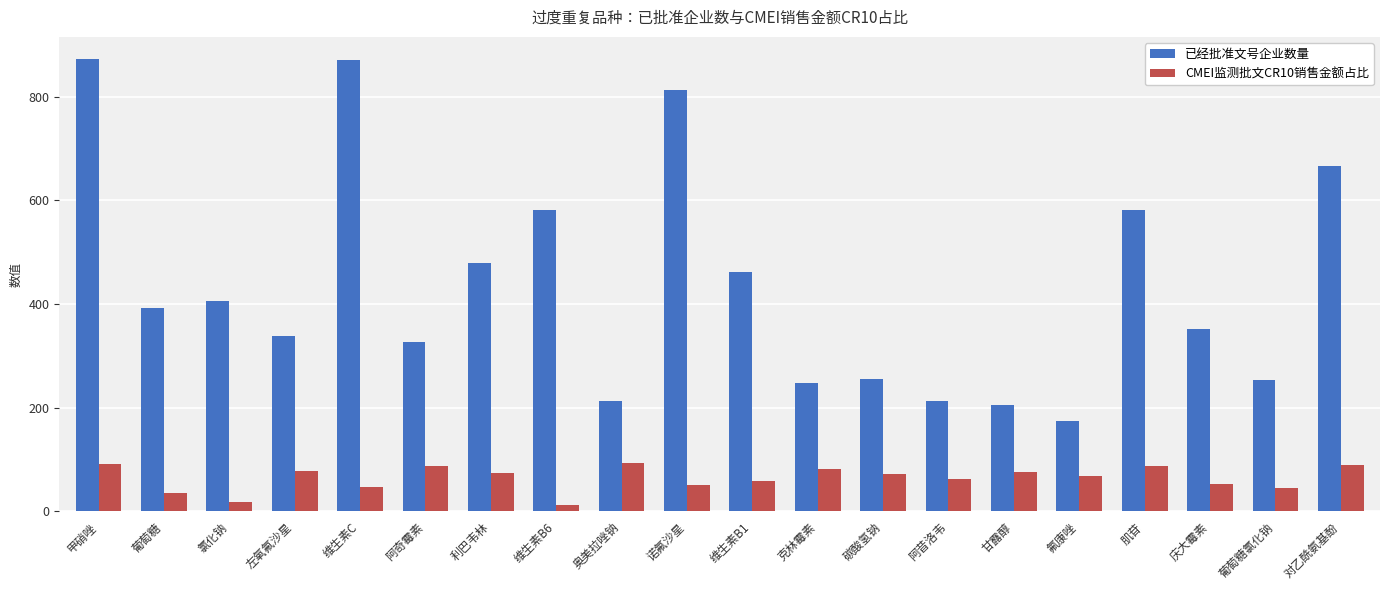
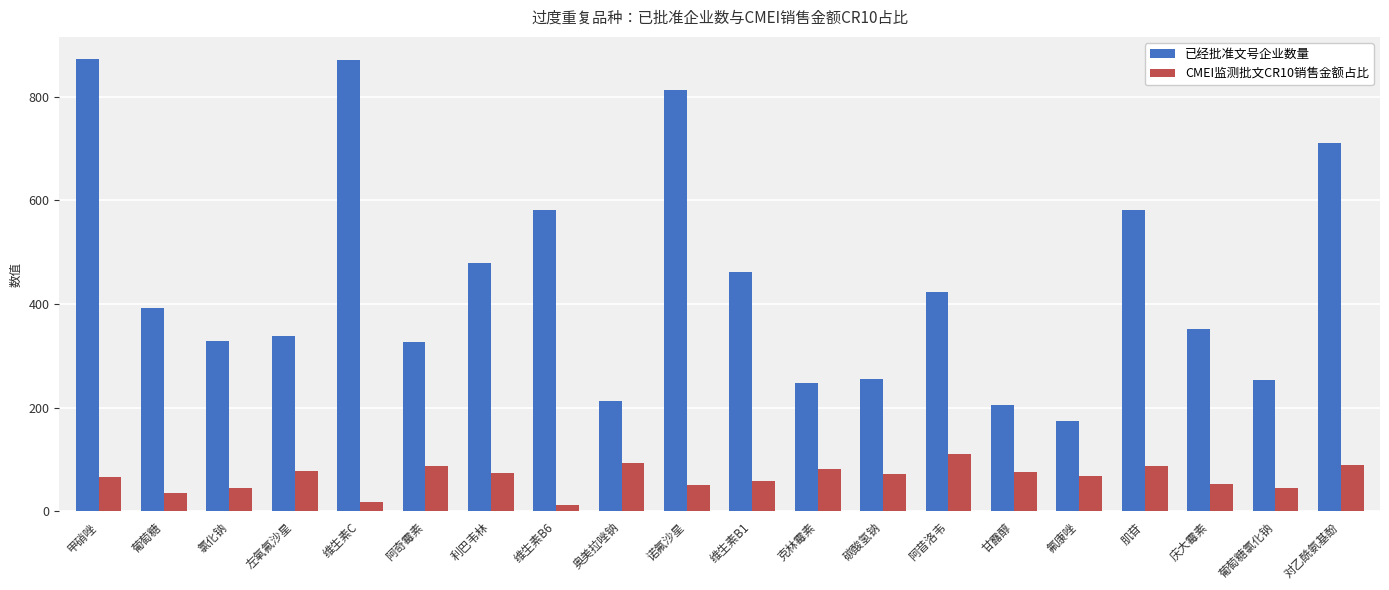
  {
    "已经批准文号企业数量": {
      "甲硝唑": 870,
      "葡萄糖": 390,
-     "氯化钠": 410,
+     "氯化钠": 330,
      "左氧氟沙星": 340,
      "维生素C": 870,
      "阿奇霉素": 330,
      "利巴韦林": 480,
      "维生素B6": 580,
      "奥美拉唑钠": 210,
      "诺氟沙星": 810,
      "维生素B1": 460,
      "克林霉素": 250,
      "碳酸氢钠": 260,
-     "阿昔洛韦": 210,
+     "阿昔洛韦": 420,
      "甘露醇": 210,
      "氟康唑": 180,
      "肌苷": 580,
      "庆大霉素": 350,
      "葡萄糖氯化钠": 250,
-     "对乙酰氨基酚": 670
+     "对乙酰氨基酚": 710
    },
    "CMEI监测批文CR10销售金额占比": {
-     "甲硝唑": 90,
+     "甲硝唑": 70,
      "葡萄糖": 30,
-     "氯化钠": 20,
+     "氯化钠": 40,
      "左氧氟沙星": 80,
-     "维生素C": 50,
+     "维生素C": 20,
      "阿奇霉素": 90,
      "利巴韦林": 70,
      "维生素B6": 10,
      "奥美拉唑钠": 90,
      "诺氟沙星": 50,
      "维生素B1": 60,
      "克林霉素": 80,
      "碳酸氢钠": 70,
-     "阿昔洛韦": 60,
+     "阿昔洛韦": 110,
      "甘露醇": 80,
      "氟康唑": 70,
      "肌苷": 90,
      "庆大霉素": 50,
      "葡萄糖氯化钠": 50,
      "对乙酰氨基酚": 90
    }
  }
